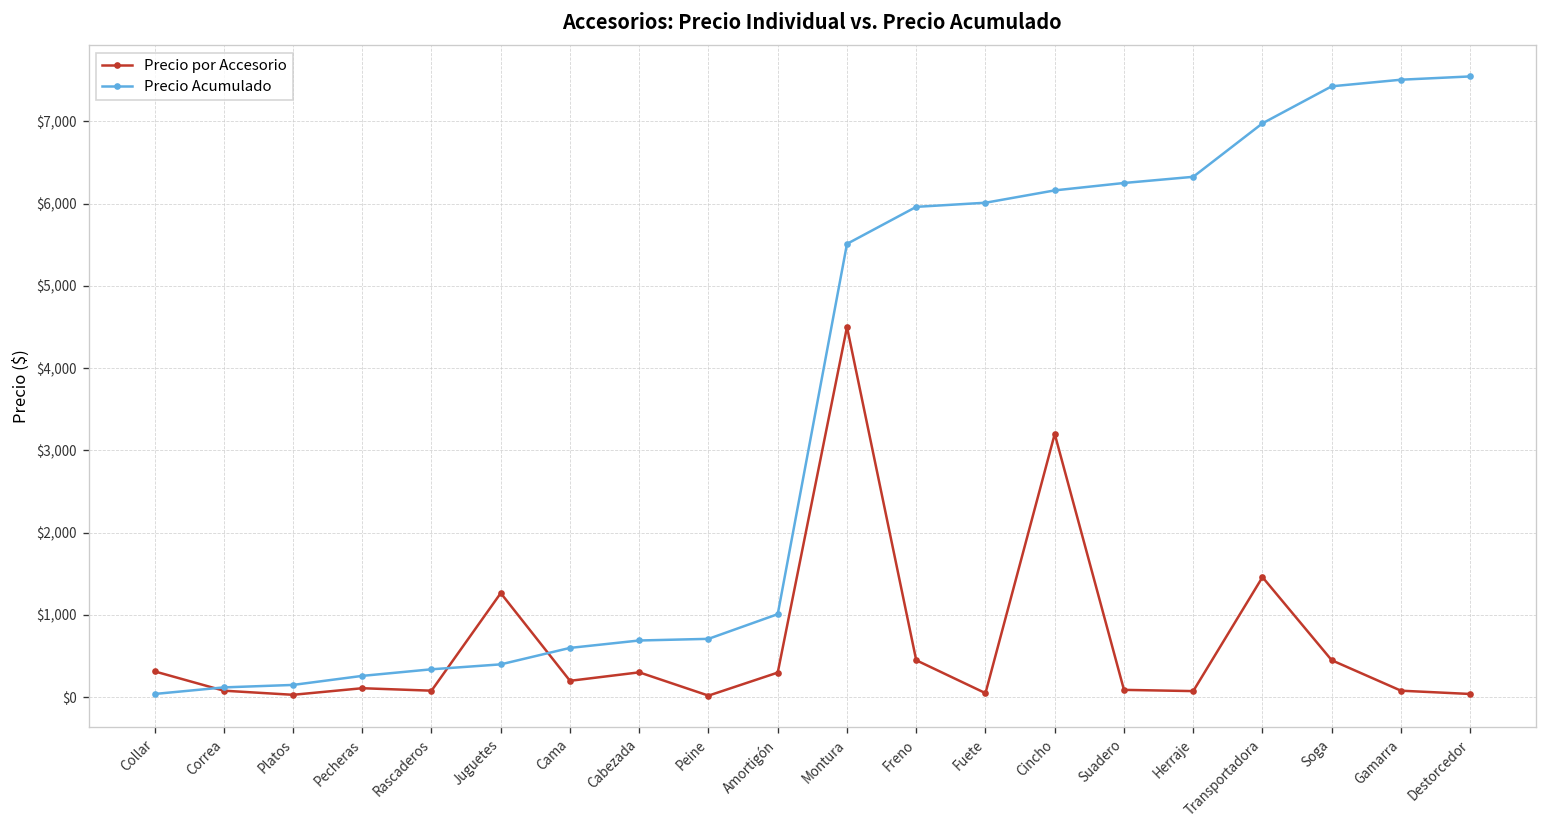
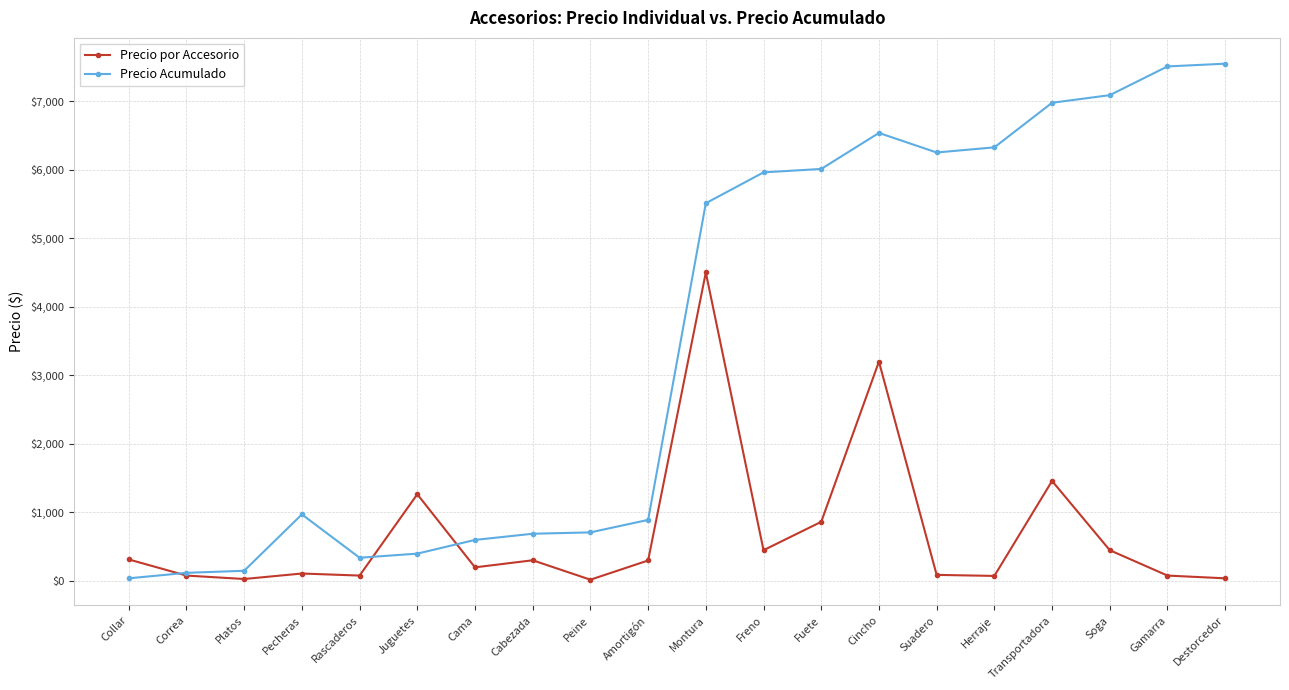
  {
    "Precio por Accesorio": {
      "Collar": "$300",
      "Correa": "$100",
      "Platos": "$0",
      "Pecheras": "$100",
      "Rascaderos": "$100",
      "Juguetes": "$1,300",
      "Cama": "$200",
      "Cabezada": "$300",
      "Peine": "$0",
      "Amortigón": "$300",
      "Montura": "$4,500",
      "Freno": "$500",
-     "Fuete": "$100",
+     "Fuete": "$900",
      "Cincho": "$3,200",
      "Suadero": "$100",
      "Herraje": "$100",
      "Transportadora": "$1,500",
      "Soga": "$500",
      "Gamarra": "$100",
      "Destorcedor": "$0"
    },
    "Precio Acumulado": {
      "Collar": "$0",
      "Correa": "$100",
      "Platos": "$200",
-     "Pecheras": "$300",
+     "Pecheras": "$1,000",
      "Rascaderos": "$300",
      "Juguetes": "$400",
      "Cama": "$600",
      "Cabezada": "$700",
      "Peine": "$700",
-     "Amortigón": "$1,000",
+     "Amortigón": "$900",
      "Montura": "$5,500",
      "Freno": "$6,000",
      "Fuete": "$6,000",
-     "Cincho": "$6,200",
+     "Cincho": "$6,500",
      "Suadero": "$6,300",
      "Herraje": "$6,300",
      "Transportadora": "$7,000",
-     "Soga": "$7,400",
+     "Soga": "$7,100",
      "Gamarra": "$7,500",
      "Destorcedor": "$7,500"
    }
  }
